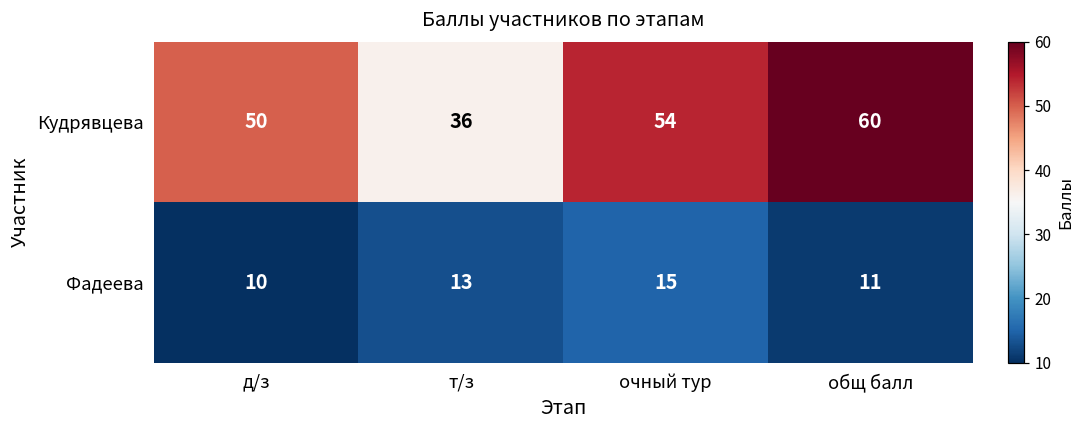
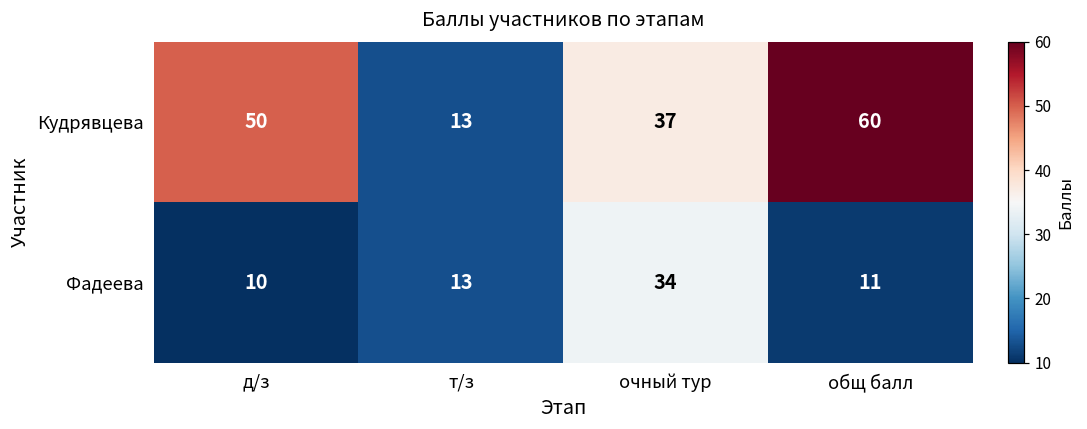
  {
    "Кудрявцева": {
      "д/з": 50,
-     "т/з": 36,
-     "очный тур": 54,
+     "т/з": 13,
+     "очный тур": 37,
      "общ балл": 60
    },
    "Фадеева": {
      "д/з": 10,
      "т/з": 13,
-     "очный тур": 15,
+     "очный тур": 34,
      "общ балл": 11
    }
  }
